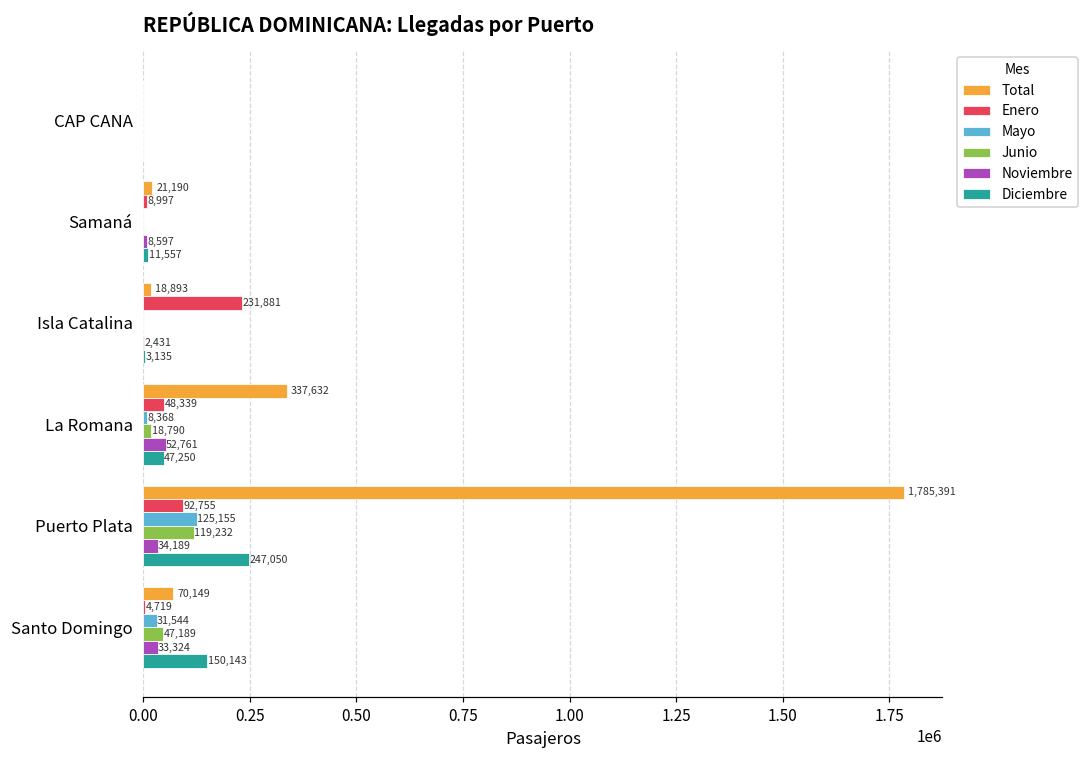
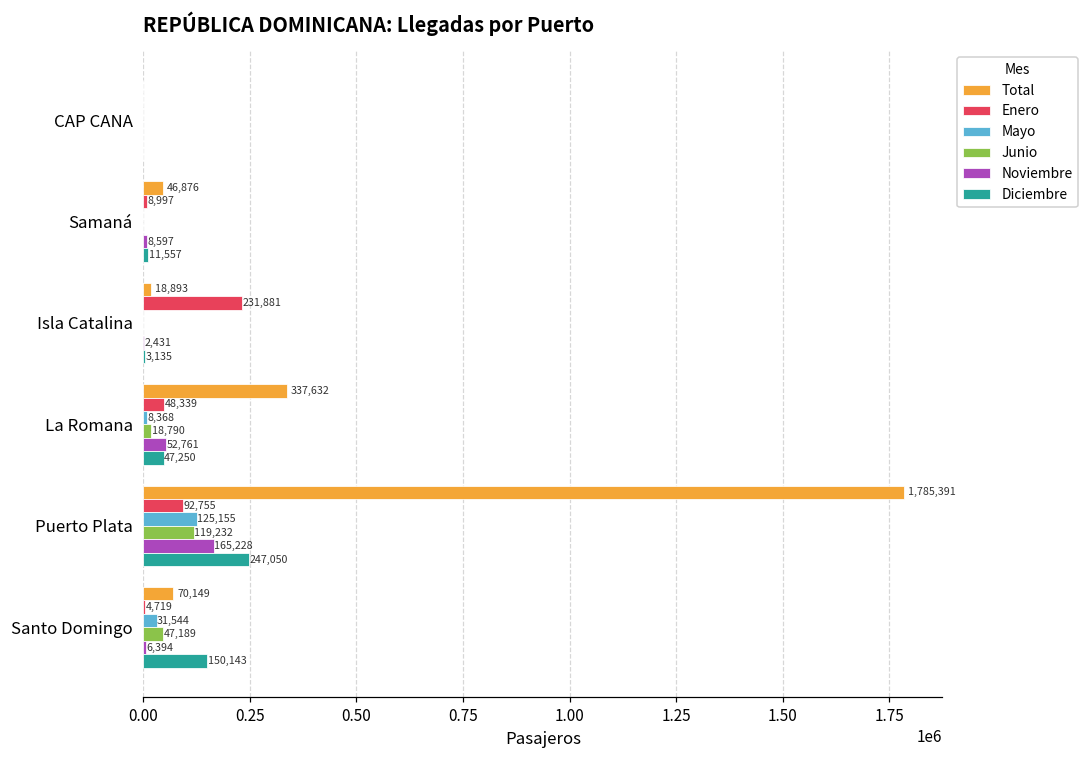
  {
    "Total": {
-     "Samaná": "21,190",
+     "Samaná": "46,876",
      "Isla Catalina": "18,893",
      "La Romana": "337,632",
      "Puerto Plata": "1,785,391",
      "Santo Domingo": "70,149"
    },
    "Enero": {
      "Samaná": "8,997",
      "Isla Catalina": "231,881",
      "La Romana": "48,339",
      "Puerto Plata": "92,755",
      "Santo Domingo": "4,719"
    },
    "Mayo": {
      "La Romana": "8,368",
      "Puerto Plata": "125,155",
      "Santo Domingo": "31,544"
    },
    "Junio": {
      "La Romana": "18,790",
      "Puerto Plata": "119,232",
      "Santo Domingo": "47,189"
    },
    "Noviembre": {
      "Samaná": "8,597",
      "Isla Catalina": "2,431",
      "La Romana": "52,761",
-     "Puerto Plata": "34,189",
-     "Santo Domingo": "33,324"
+     "Puerto Plata": "165,228",
+     "Santo Domingo": "6,394"
    },
    "Diciembre": {
      "Samaná": "11,557",
      "Isla Catalina": "3,135",
      "La Romana": "47,250",
      "Puerto Plata": "247,050",
      "Santo Domingo": "150,143"
    }
  }
